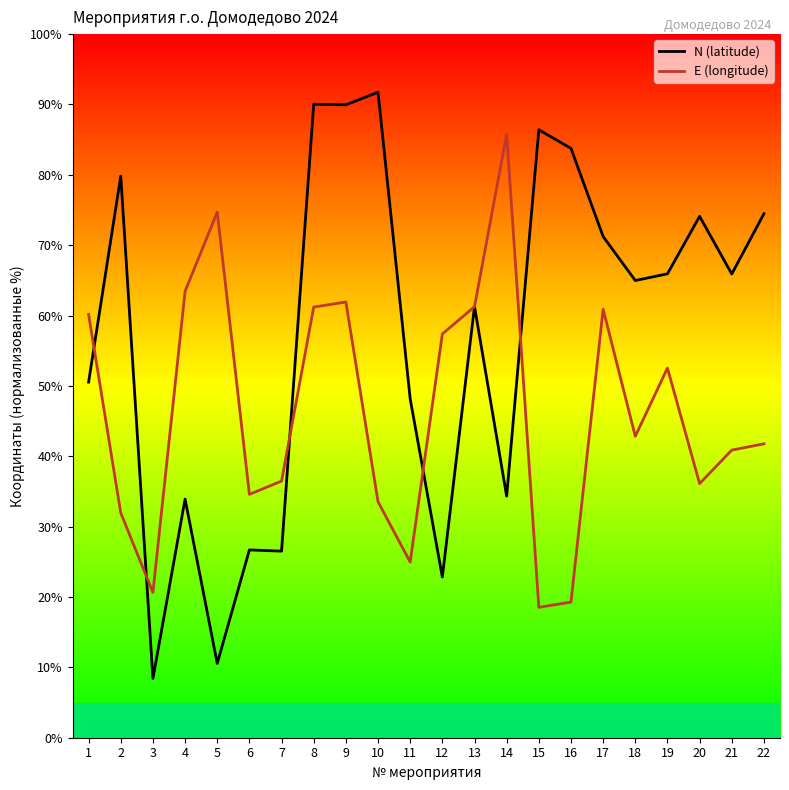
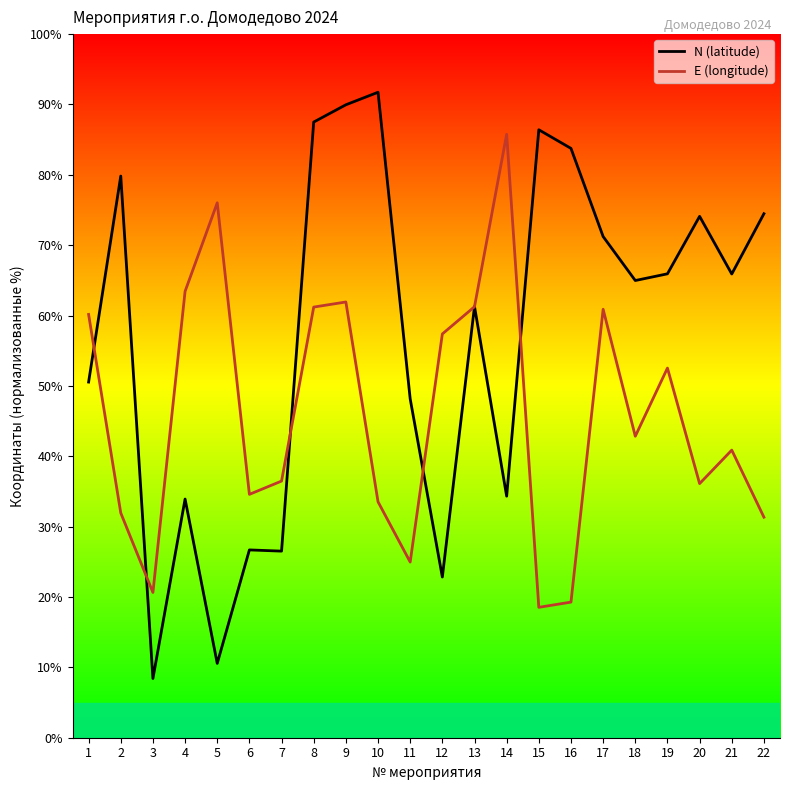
  {
    "N (latitude)": {
      "1": "51%",
      "2": "80%",
      "3": "8%",
      "4": "34%",
      "5": "11%",
      "6": "27%",
      "7": "27%",
-     "8": "90%",
+     "8": "88%",
      "9": "90%",
      "10": "92%",
      "11": "48%",
      "12": "23%",
      "14": "34%",
      "15": "86%",
      "16": "84%",
      "17": "71%",
      "18": "65%",
      "19": "66%",
      "20": "74%",
      "21": "66%",
      "22": "74%"
    },
    "E (longitude)": {
      "1": "60%",
      "2": "32%",
      "3": "21%",
      "4": "63%",
-     "5": "75%",
+     "5": "76%",
      "6": "35%",
      "7": "36%",
      "8": "61%",
      "9": "62%",
      "10": "34%",
      "11": "25%",
      "12": "57%",
      "14": "86%",
      "15": "19%",
      "16": "19%",
      "17": "61%",
      "18": "43%",
      "19": "53%",
      "20": "36%",
      "21": "41%",
-     "22": "42%"
+     "22": "31%"
    }
  }
